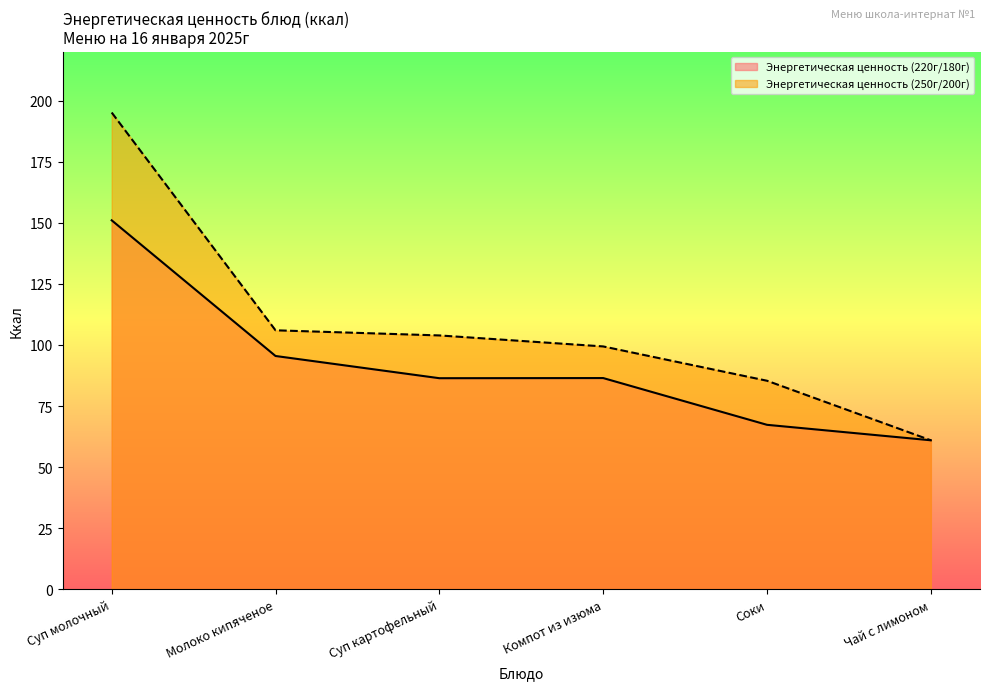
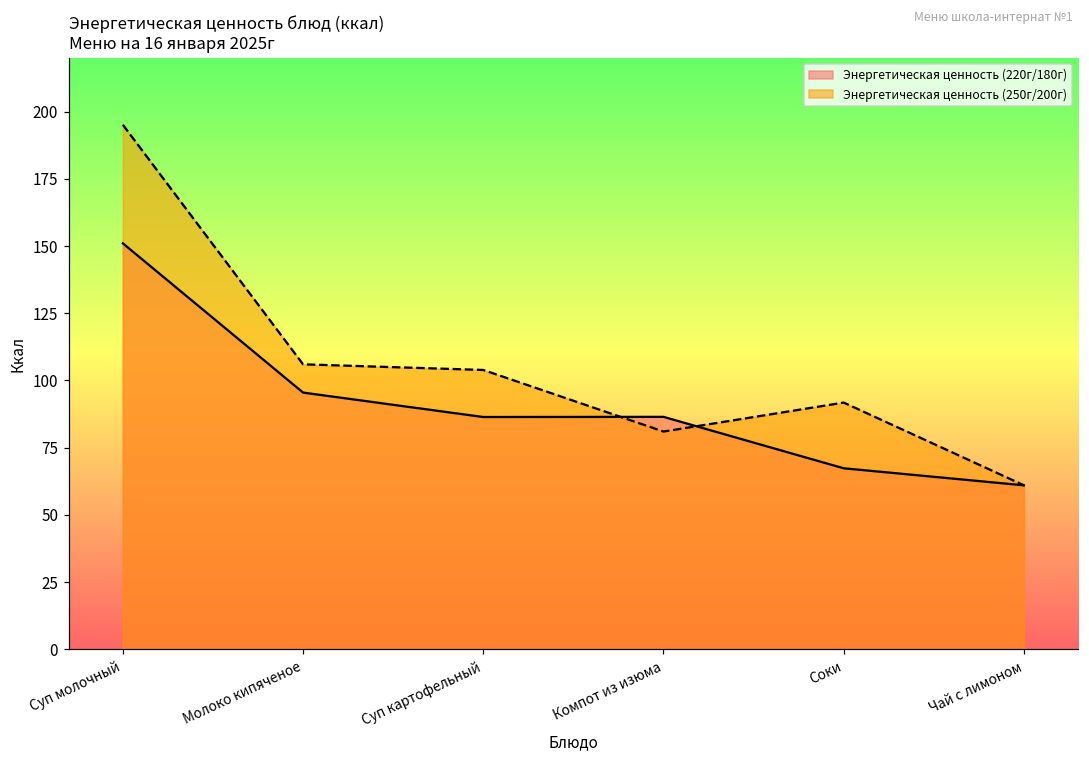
  {
    "Энергетическая ценность (220г/180г)": {
      "Суп молочный": 151,
      "Молоко кипяченое": 95,
      "Суп картофельный": 86,
      "Компот из изюма": 86,
      "Соки": 67
    },
    "Энергетическая ценность (250г/200г)": {
      "Суп молочный": 195,
      "Молоко кипяченое": 106,
      "Суп картофельный": 104,
-     "Компот из изюма": 99,
-     "Соки": 85
+     "Компот из изюма": 81,
+     "Соки": 92
    }
  }
